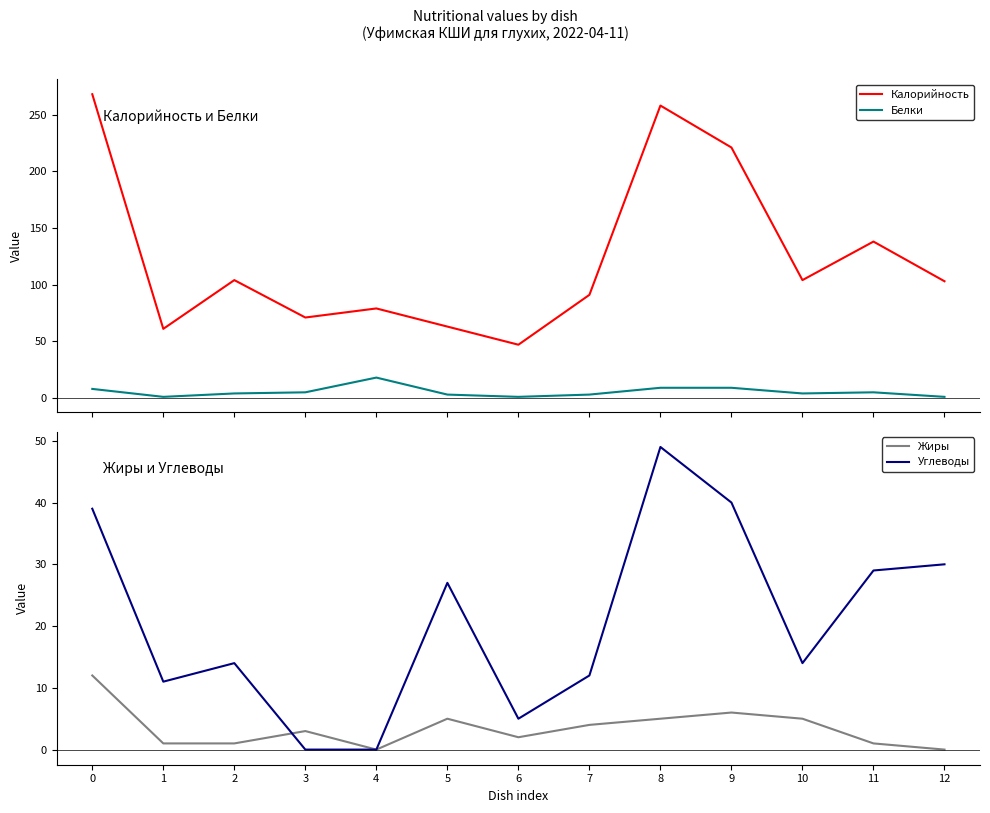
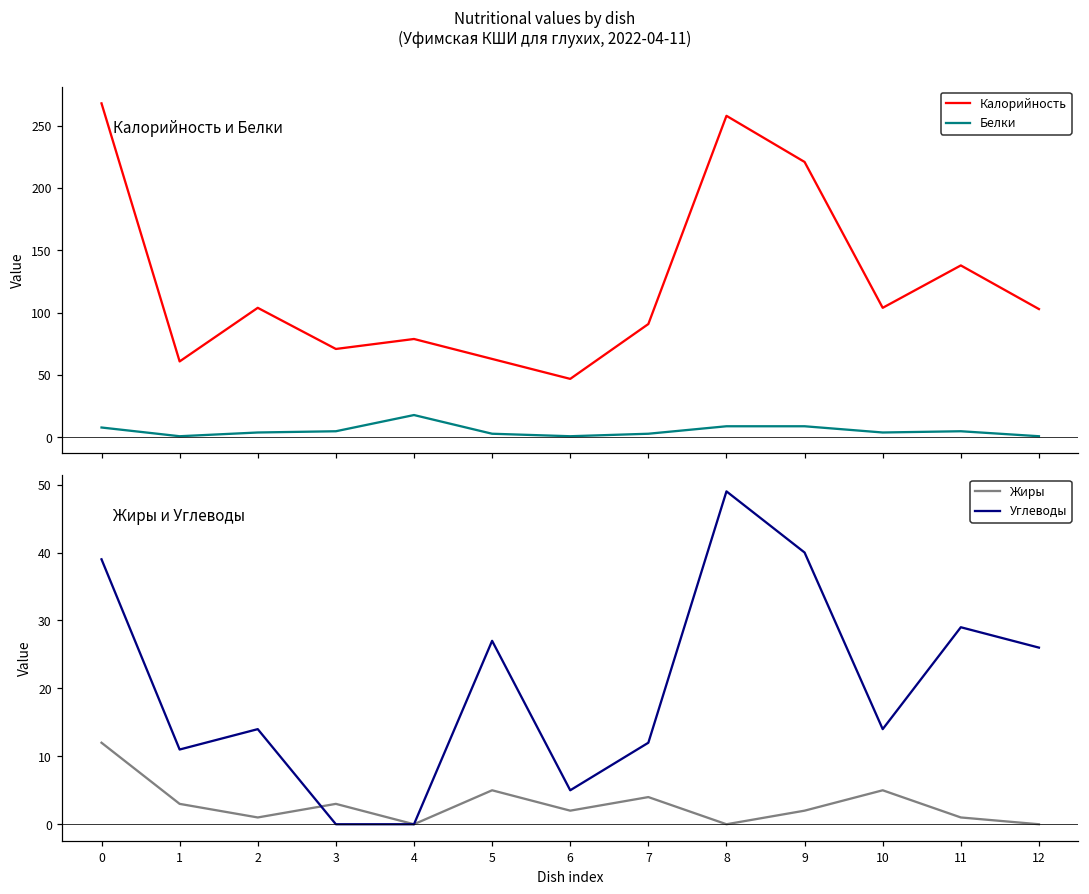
  {
    "Жиры и Углеводы": {
      "Жиры": {
        "0": 12,
-       "1": 1,
+       "1": 3,
        "2": 1,
        "3": 3,
        "5": 5,
        "6": 2,
        "7": 4,
-       "8": 5,
-       "9": 6,
+       "8": 0,
+       "9": 2,
        "10": 5,
        "11": 1,
        "12": 0
      },
      "Углеводы": {
        "0": 39,
        "1": 11,
        "2": 14,
        "3": 0,
        "5": 27,
        "6": 5,
        "7": 12,
        "8": 49,
        "9": 40,
        "10": 14,
        "11": 29,
-       "12": 30
+       "12": 26
      }
    }
  }
